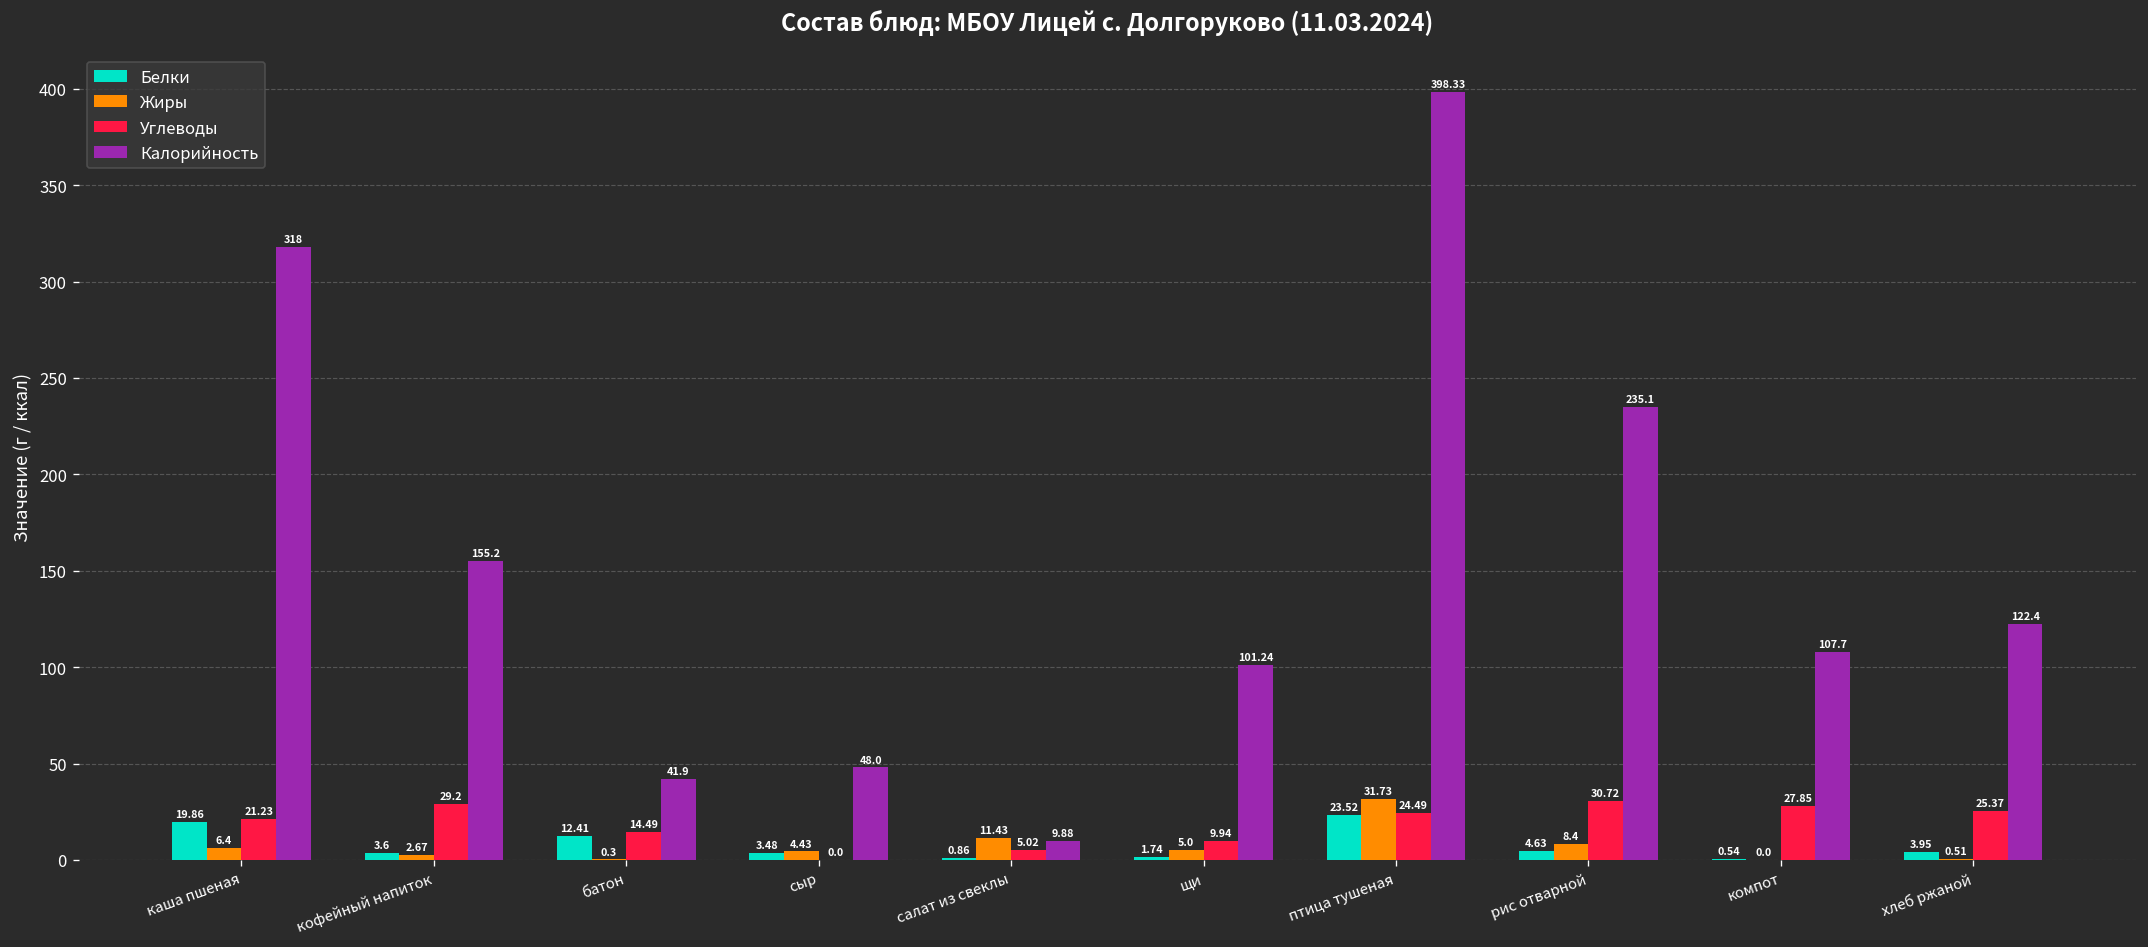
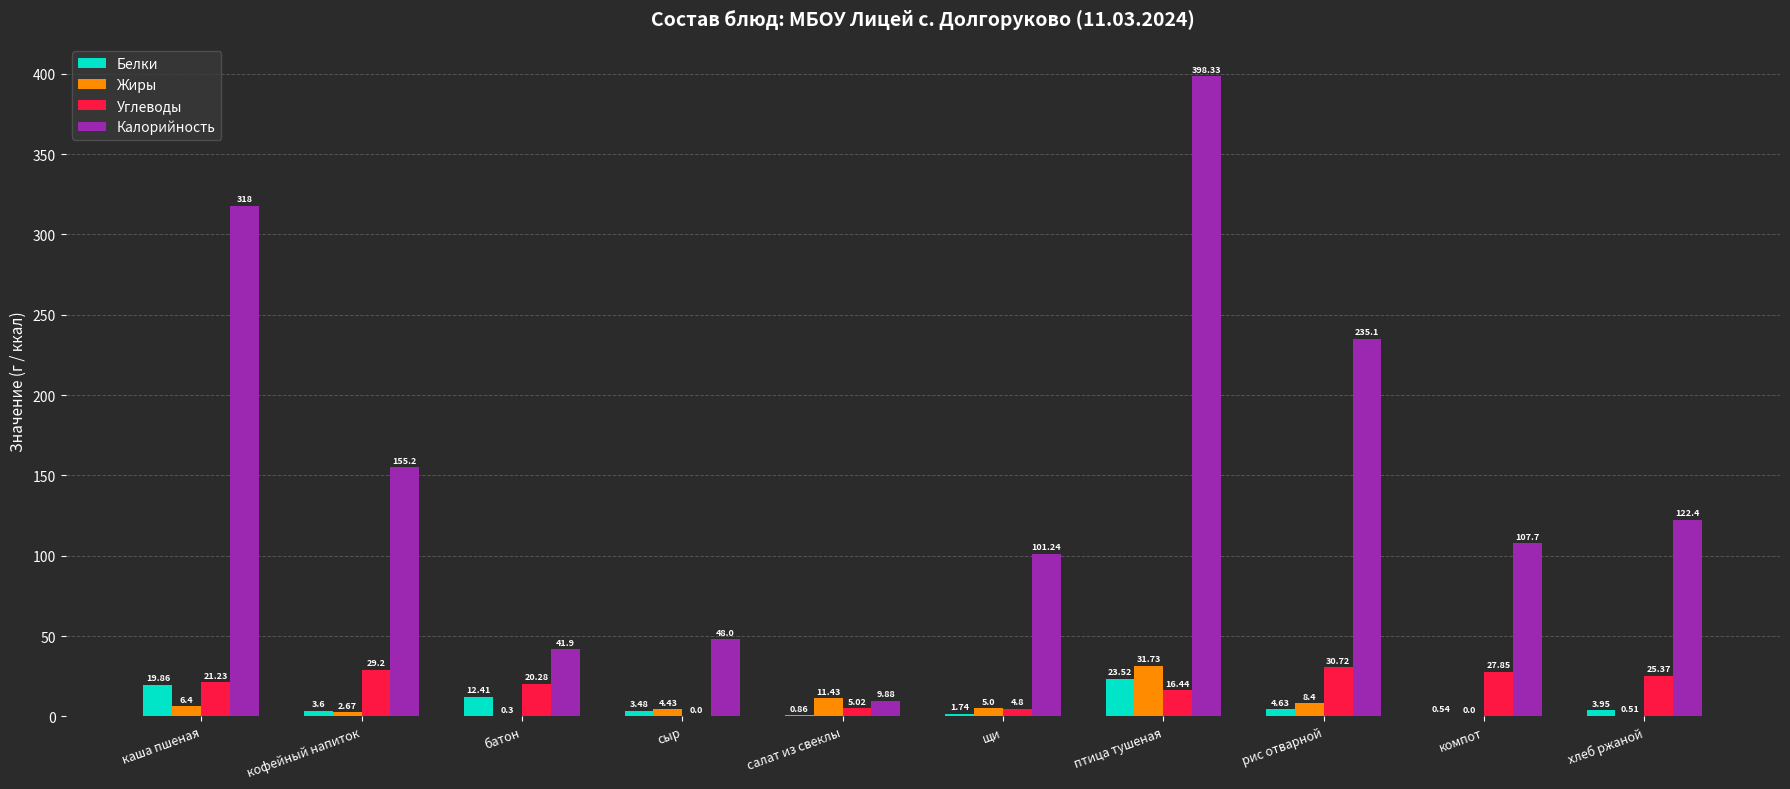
  {
    "Белки": {
      "каша пшеная": 19.86,
      "кофейный напиток": 3.6,
      "батон": 12.41,
      "сыр": 3.48,
      "салат из свеклы": 0.86,
      "щи": 1.74,
      "птица тушеная": 23.52,
      "рис отварной": 4.63,
      "компот": 0.54,
      "хлеб ржаной": 3.95
    },
    "Жиры": {
      "каша пшеная": 6.4,
      "кофейный напиток": 2.67,
      "батон": 0.3,
      "сыр": 4.43,
      "салат из свеклы": 11.43,
      "щи": 5.0,
      "птица тушеная": 31.73,
      "рис отварной": 8.4,
      "компот": 0.0,
      "хлеб ржаной": 0.51
    },
    "Углеводы": {
      "каша пшеная": 21.23,
      "кофейный напиток": 29.2,
-     "батон": 14.49,
+     "батон": 20.28,
      "сыр": 0.0,
      "салат из свеклы": 5.02,
-     "щи": 9.94,
-     "птица тушеная": 24.49,
+     "щи": 4.8,
+     "птица тушеная": 16.44,
      "рис отварной": 30.72,
      "компот": 27.85,
      "хлеб ржаной": 25.37
    },
    "Калорийность": {
      "каша пшеная": 318,
      "кофейный напиток": 155.2,
      "батон": 41.9,
      "сыр": 48.0,
      "салат из свеклы": 9.88,
      "щи": 101.24,
      "птица тушеная": 398.33,
      "рис отварной": 235.1,
      "компот": 107.7,
      "хлеб ржаной": 122.4
    }
  }
